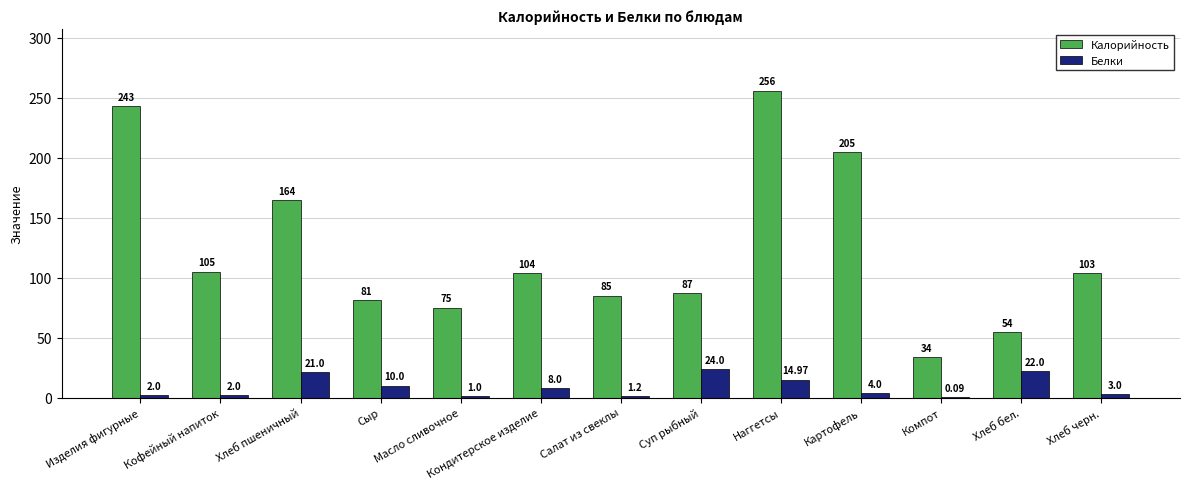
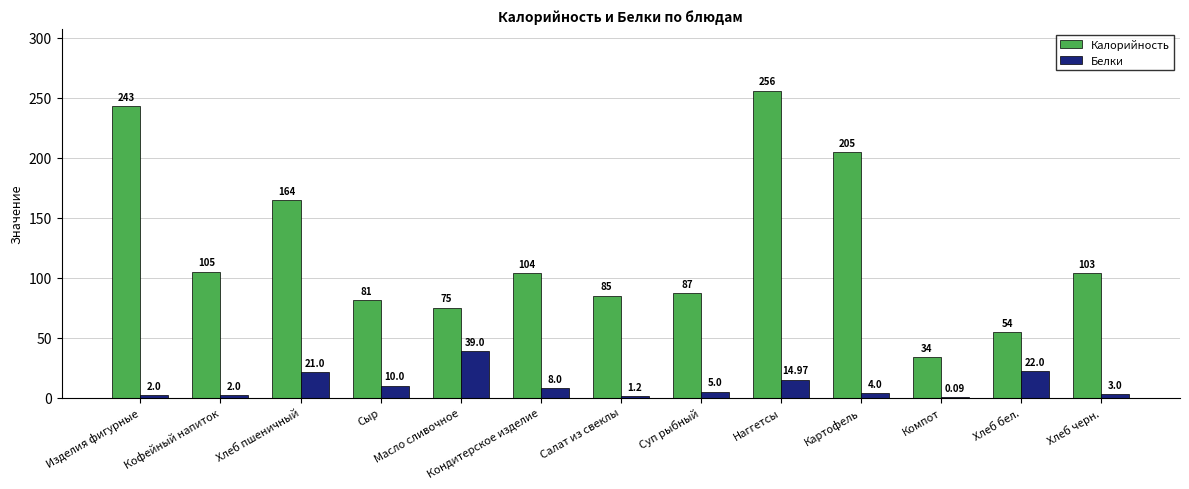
  {
    "Калорийность": {
      "Изделия фигурные": 243,
      "Кофейный напиток": 105,
      "Хлеб пшеничный": 164,
      "Сыр": 81,
      "Масло сливочное": 75,
      "Кондитерское изделие": 104,
      "Салат из свеклы": 85,
      "Суп рыбный": 87,
      "Наггетсы": 256,
      "Картофель": 205,
      "Компот": 34
    },
    "Белки": {
      "Изделия фигурные": 2.0,
      "Кофейный напиток": 2.0,
      "Хлеб пшеничный": 21.0,
      "Сыр": 10.0,
-     "Масло сливочное": 1.0,
+     "Масло сливочное": 39.0,
      "Кондитерское изделие": 8.0,
      "Салат из свеклы": 1.2,
-     "Суп рыбный": 24.0,
+     "Суп рыбный": 5.0,
      "Наггетсы": 14.97,
      "Картофель": 4.0,
      "Компот": 0.09,
      "Хлеб бел.": 22.0,
      "Хлеб черн.": 3.0
    }
  }
